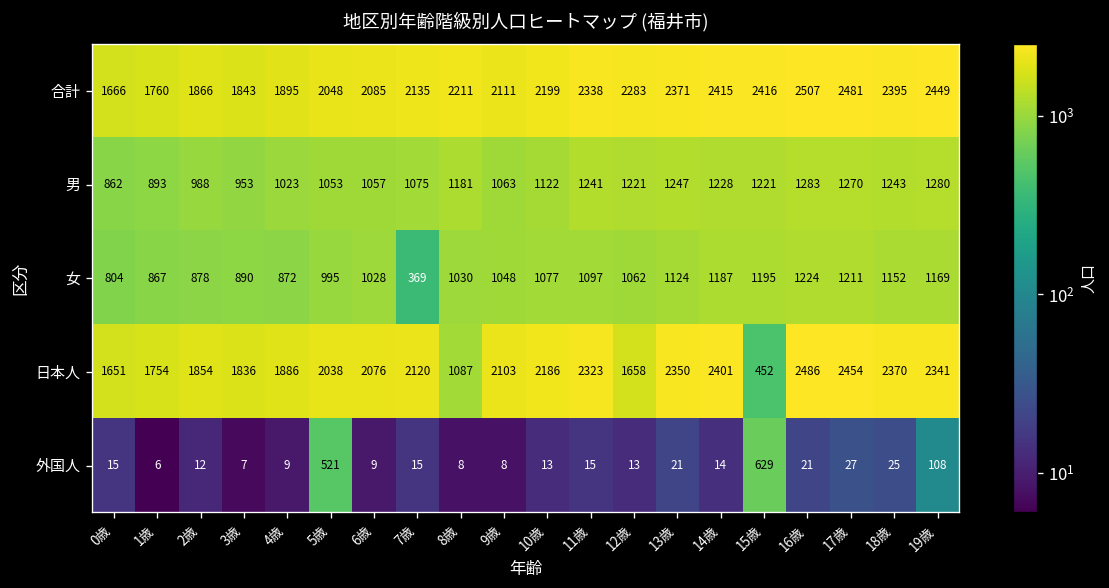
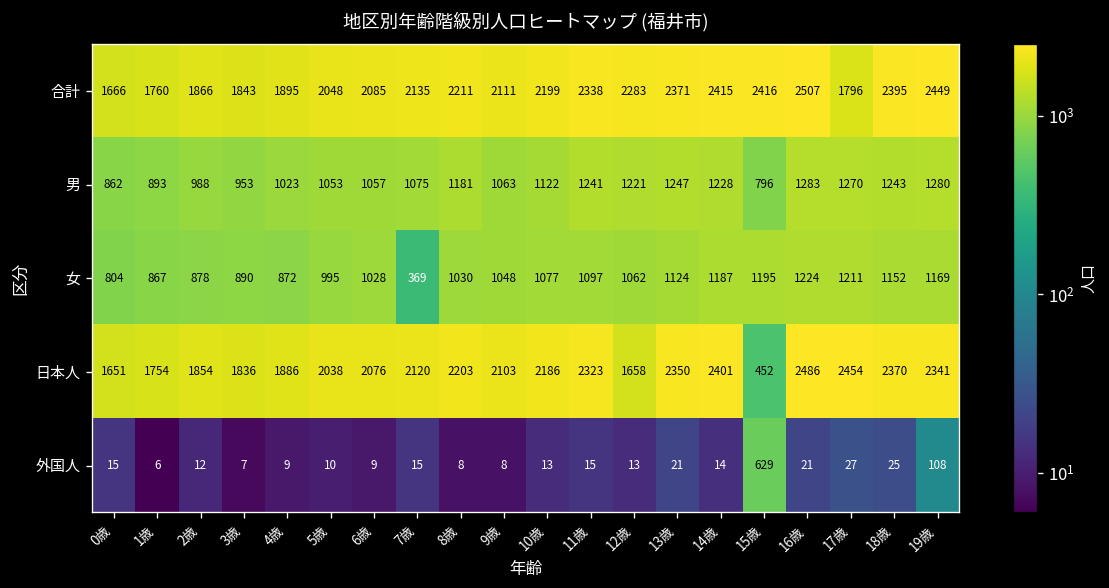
  {
    "合計": {
      "0歳": 1666,
      "1歳": 1760,
      "2歳": 1866,
      "3歳": 1843,
      "4歳": 1895,
      "5歳": 2048,
      "6歳": 2085,
      "7歳": 2135,
      "8歳": 2211,
      "9歳": 2111,
      "10歳": 2199,
      "11歳": 2338,
      "12歳": 2283,
      "13歳": 2371,
      "14歳": 2415,
      "15歳": 2416,
      "16歳": 2507,
-     "17歳": 2481,
+     "17歳": 1796,
      "18歳": 2395,
      "19歳": 2449
    },
    "男": {
      "0歳": 862,
      "1歳": 893,
      "2歳": 988,
      "3歳": 953,
      "4歳": 1023,
      "5歳": 1053,
      "6歳": 1057,
      "7歳": 1075,
      "8歳": 1181,
      "9歳": 1063,
      "10歳": 1122,
      "11歳": 1241,
      "12歳": 1221,
      "13歳": 1247,
      "14歳": 1228,
-     "15歳": 1221,
+     "15歳": 796,
      "16歳": 1283,
      "17歳": 1270,
      "18歳": 1243,
      "19歳": 1280
    },
    "女": {
      "0歳": 804,
      "1歳": 867,
      "2歳": 878,
      "3歳": 890,
      "4歳": 872,
      "5歳": 995,
      "6歳": 1028,
      "7歳": 369,
      "8歳": 1030,
      "9歳": 1048,
      "10歳": 1077,
      "11歳": 1097,
      "12歳": 1062,
      "13歳": 1124,
      "14歳": 1187,
      "15歳": 1195,
      "16歳": 1224,
      "17歳": 1211,
      "18歳": 1152,
      "19歳": 1169
    },
    "日本人": {
      "0歳": 1651,
      "1歳": 1754,
      "2歳": 1854,
      "3歳": 1836,
      "4歳": 1886,
      "5歳": 2038,
      "6歳": 2076,
      "7歳": 2120,
-     "8歳": 1087,
+     "8歳": 2203,
      "9歳": 2103,
      "10歳": 2186,
      "11歳": 2323,
      "12歳": 1658,
      "13歳": 2350,
      "14歳": 2401,
      "15歳": 452,
      "16歳": 2486,
      "17歳": 2454,
      "18歳": 2370,
      "19歳": 2341
    },
    "外国人": {
      "0歳": 15,
      "1歳": 6,
      "2歳": 12,
      "3歳": 7,
      "4歳": 9,
-     "5歳": 521,
+     "5歳": 10,
      "6歳": 9,
      "7歳": 15,
      "8歳": 8,
      "9歳": 8,
      "10歳": 13,
      "11歳": 15,
      "12歳": 13,
      "13歳": 21,
      "14歳": 14,
      "15歳": 629,
      "16歳": 21,
      "17歳": 27,
      "18歳": 25,
      "19歳": 108
    }
  }
